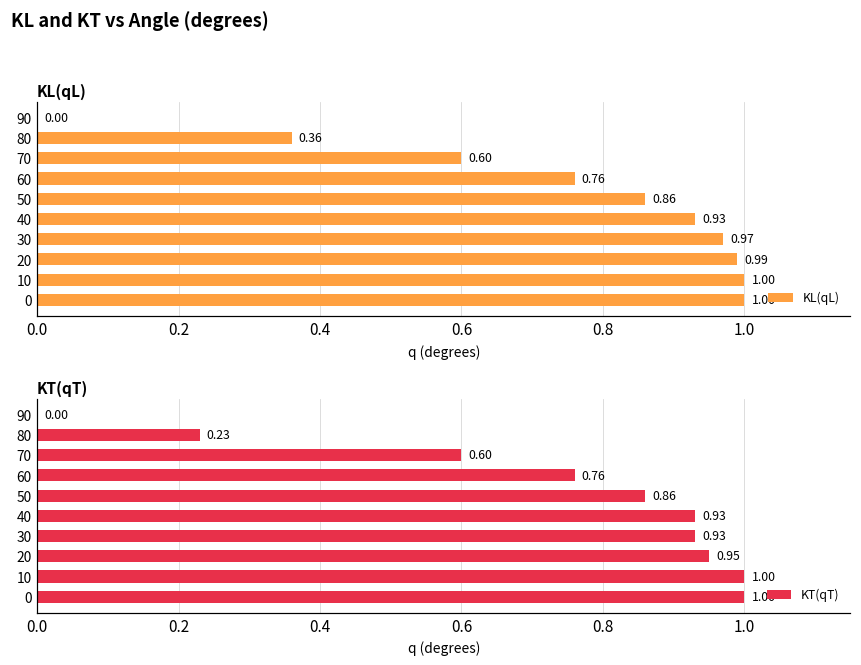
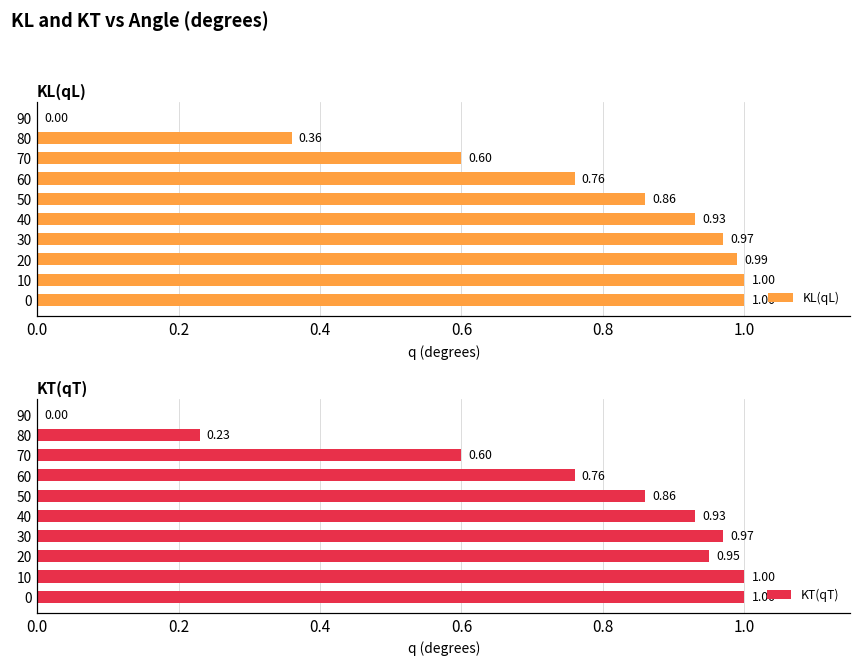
  {
    "KL(qL)": {
      "90": 0.00,
      "80": 0.36,
      "70": 0.60,
      "60": 0.76,
      "50": 0.86,
      "40": 0.93,
      "30": 0.97,
      "20": 0.99,
      "10": 1.00,
      "0": 1.00
    },
    "KT(qT)": {
      "90": 0.00,
      "80": 0.23,
      "70": 0.60,
      "60": 0.76,
      "50": 0.86,
      "40": 0.93,
-     "30": 0.93,
+     "30": 0.97,
      "20": 0.95,
      "10": 1.00,
      "0": 1.00
    }
  }
